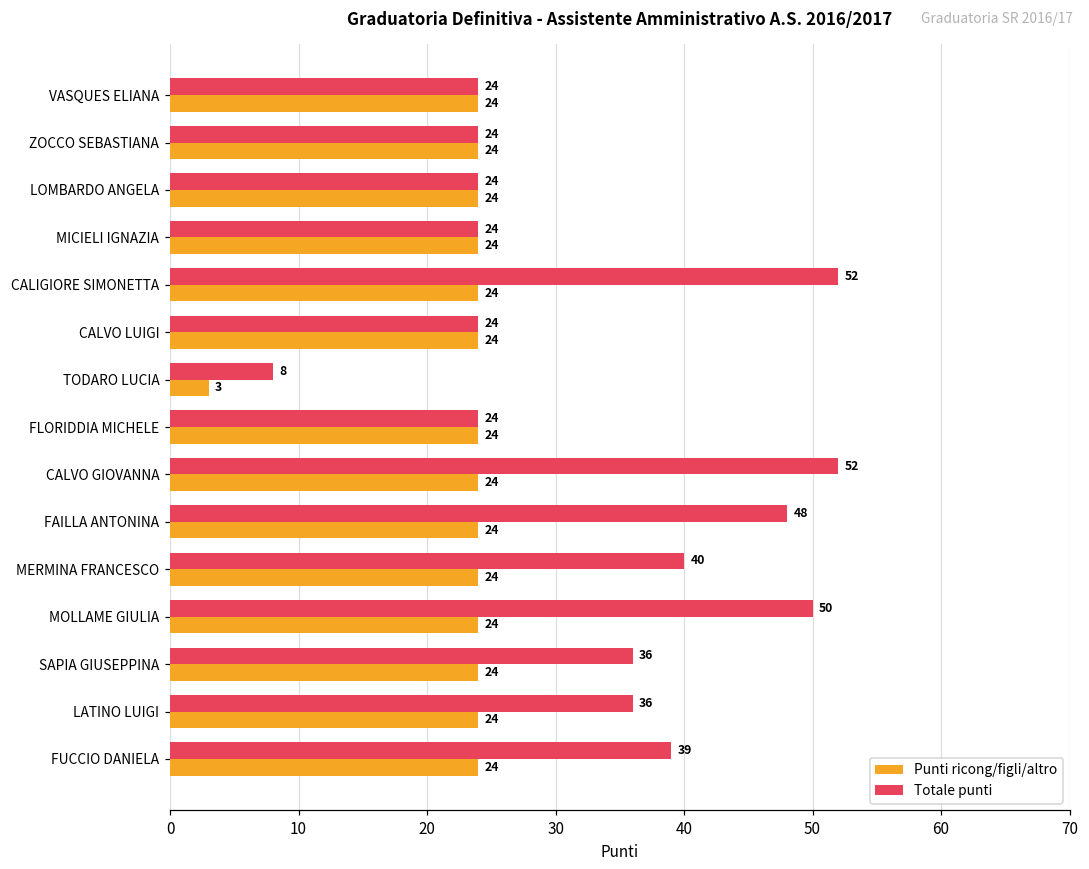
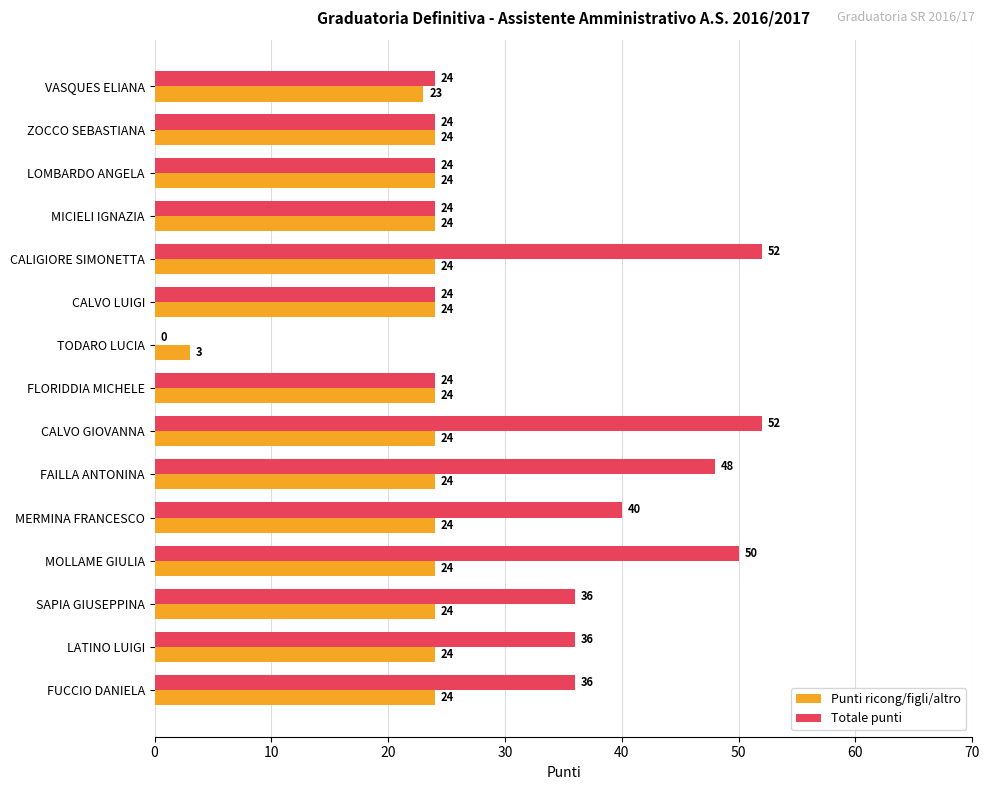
  {
    "Punti ricong/figli/altro": {
-     "VASQUES ELIANA": 24,
+     "VASQUES ELIANA": 23,
      "ZOCCO SEBASTIANA": 24,
      "LOMBARDO ANGELA": 24,
      "MICIELI IGNAZIA": 24,
      "CALIGIORE SIMONETTA": 24,
      "CALVO LUIGI": 24,
      "TODARO LUCIA": 3,
      "FLORIDDIA MICHELE": 24,
      "CALVO GIOVANNA": 24,
      "FAILLA ANTONINA": 24,
      "MERMINA FRANCESCO": 24,
      "MOLLAME GIULIA": 24,
      "SAPIA GIUSEPPINA": 24,
      "LATINO LUIGI": 24,
      "FUCCIO DANIELA": 24
    },
    "Totale punti": {
      "VASQUES ELIANA": 24,
      "ZOCCO SEBASTIANA": 24,
      "LOMBARDO ANGELA": 24,
      "MICIELI IGNAZIA": 24,
      "CALIGIORE SIMONETTA": 52,
      "CALVO LUIGI": 24,
-     "TODARO LUCIA": 8,
+     "TODARO LUCIA": 0,
      "FLORIDDIA MICHELE": 24,
      "CALVO GIOVANNA": 52,
      "FAILLA ANTONINA": 48,
      "MERMINA FRANCESCO": 40,
      "MOLLAME GIULIA": 50,
      "SAPIA GIUSEPPINA": 36,
      "LATINO LUIGI": 36,
-     "FUCCIO DANIELA": 39
+     "FUCCIO DANIELA": 36
    }
  }
